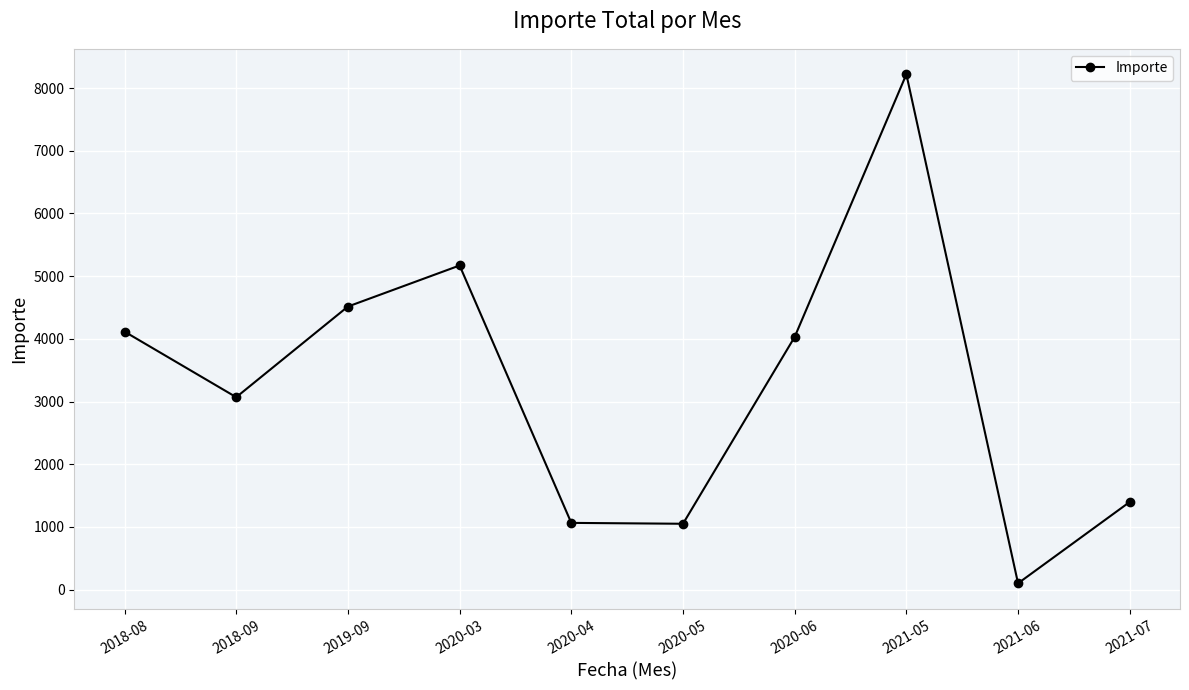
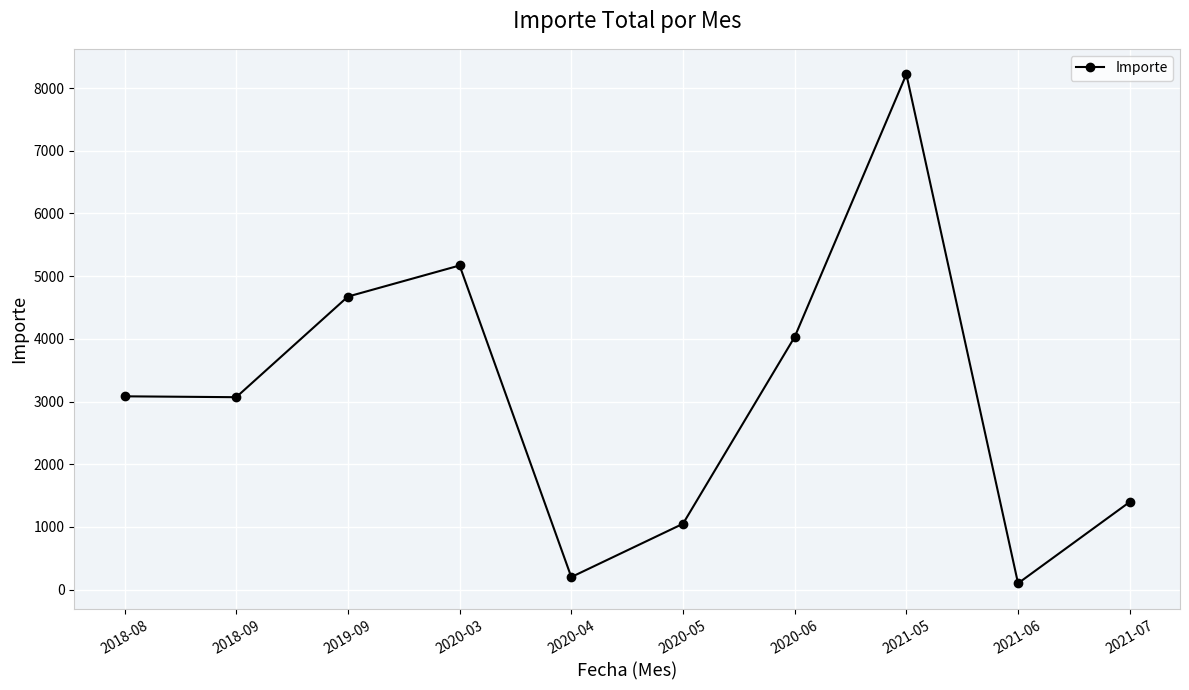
  {
-   "2018-08": 4100,
+   "2018-08": 3100,
    "2018-09": 3100,
-   "2019-09": 4500,
+   "2019-09": 4700,
    "2020-03": 5200,
-   "2020-04": 1100,
+   "2020-04": 200,
    "2020-05": 1100,
    "2020-06": 4000,
    "2021-05": 8200,
    "2021-06": 100,
    "2021-07": 1400
  }
